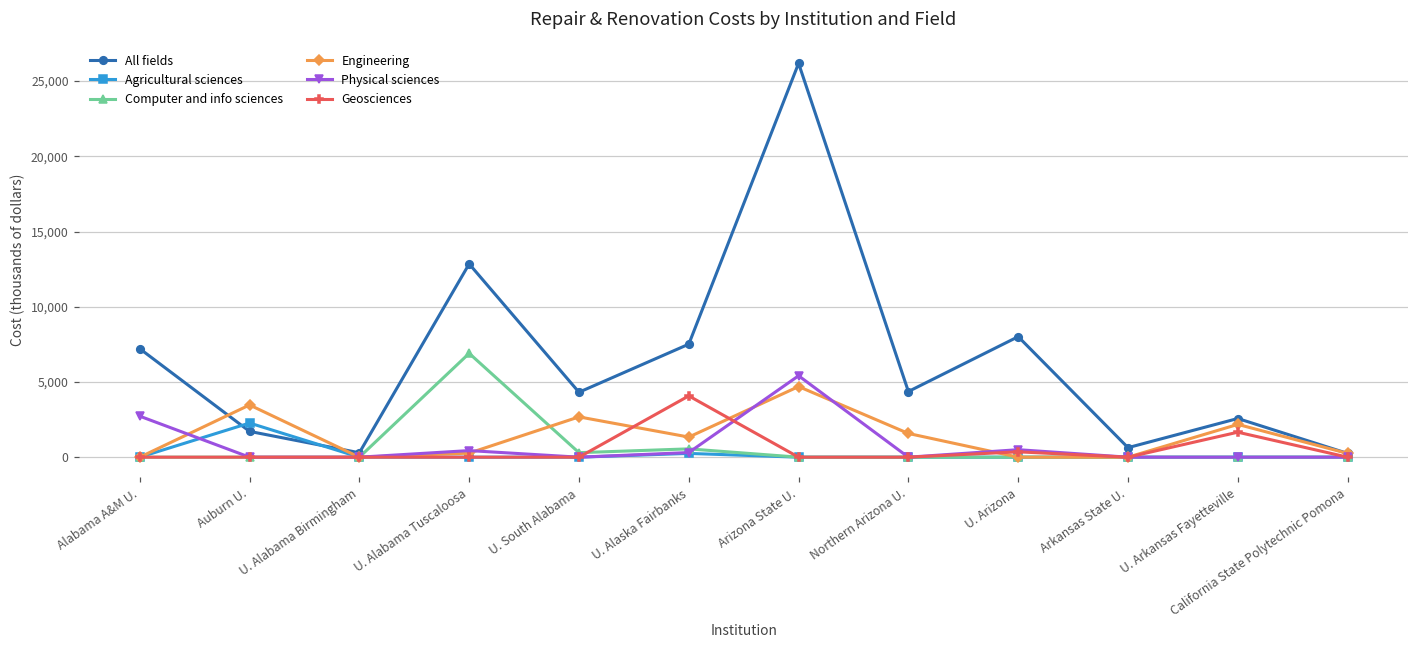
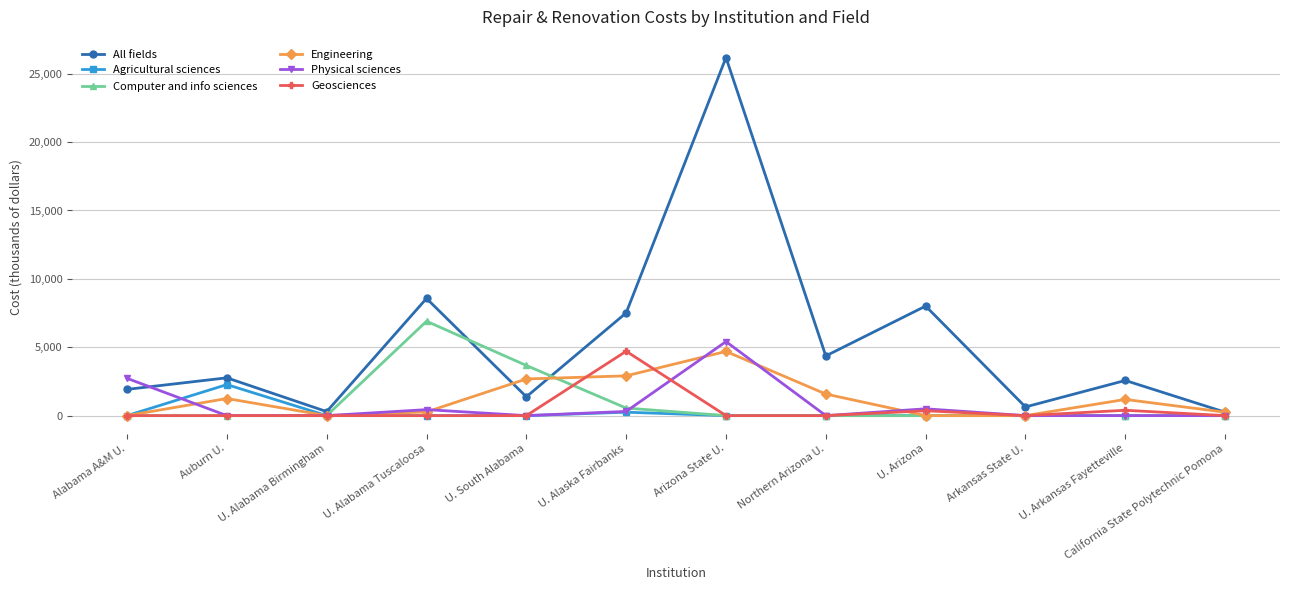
  {
    "All fields": {
-     "Alabama A&M U.": "7,200",
-     "Auburn U.": "1,700",
+     "Alabama A&M U.": "1,900",
+     "Auburn U.": "2,800",
      "U. Alabama Birmingham": "300",
-     "U. Alabama Tuscaloosa": "12,800",
-     "U. South Alabama": "4,300",
+     "U. Alabama Tuscaloosa": "8,600",
+     "U. South Alabama": "1,400",
      "U. Alaska Fairbanks": "7,500",
      "Arizona State U.": "26,200",
      "Northern Arizona U.": "4,400",
      "U. Arizona": "8,000",
      "Arkansas State U.": "600",
      "U. Arkansas Fayetteville": "2,600"
    },
    "Agricultural sciences": {
      "Auburn U.": "2,300"
    },
    "Computer and info sciences": {
      "U. Alabama Tuscaloosa": "6,900",
-     "U. South Alabama": "300",
+     "U. South Alabama": "3,700",
      "U. Alaska Fairbanks": "600"
    },
    "Engineering": {
-     "Auburn U.": "3,500",
+     "Auburn U.": "1,300",
      "U. South Alabama": "2,700",
-     "U. Alaska Fairbanks": "1,300",
+     "U. Alaska Fairbanks": "2,900",
      "Arizona State U.": "4,700",
      "Northern Arizona U.": "1,600",
-     "U. Arkansas Fayetteville": "2,200"
+     "U. Arkansas Fayetteville": "1,200"
    },
    "Physical sciences": {
      "Alabama A&M U.": "2,700",
      "Arizona State U.": "5,400"
    },
    "Geosciences": {
-     "U. Alaska Fairbanks": "4,100",
-     "U. Arkansas Fayetteville": "1,700"
+     "U. Alaska Fairbanks": "4,700",
+     "U. Arkansas Fayetteville": "400"
    }
  }
